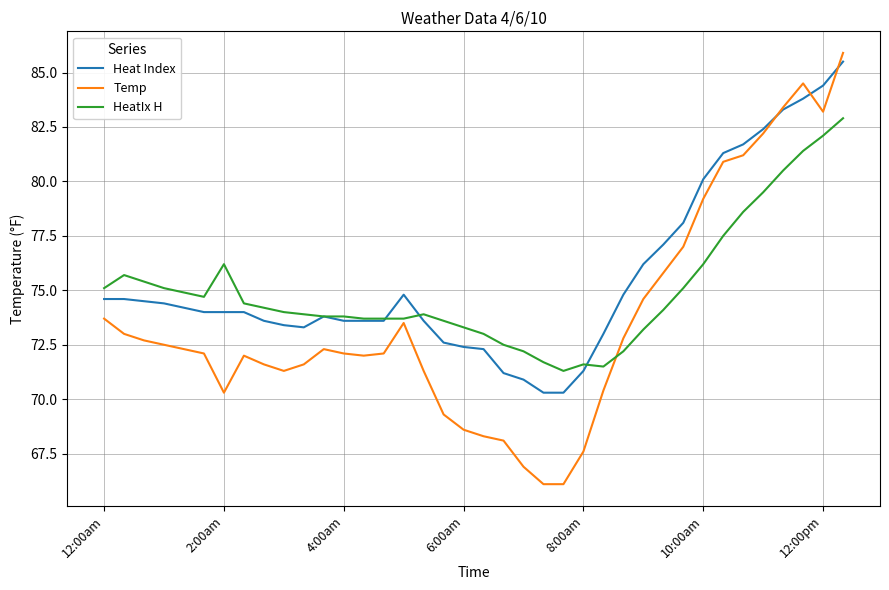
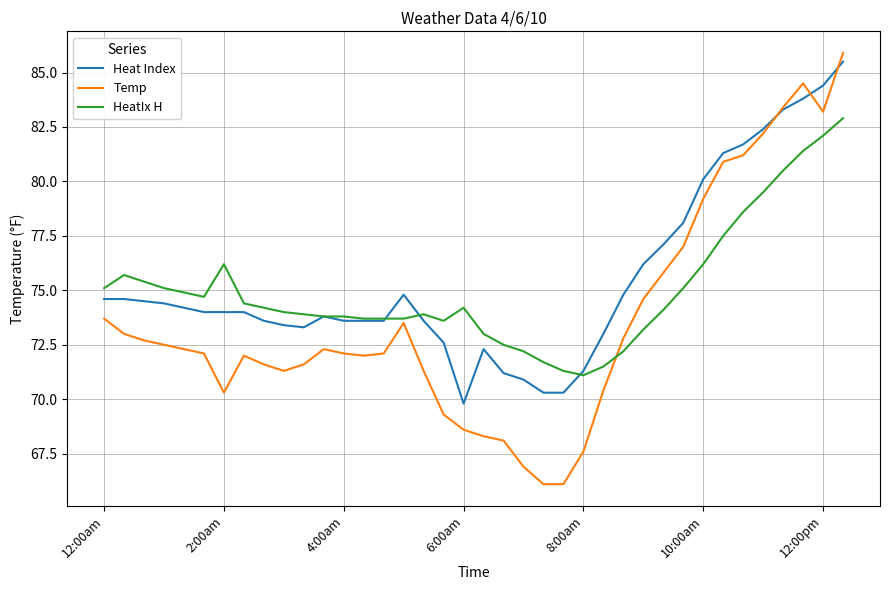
  {
    "Heat Index": {
      "12:00am": 74.6,
      "2:00am": 74.0,
      "4:00am": 73.6,
-     "6:00am": 72.4,
+     "6:00am": 69.8,
      "8:00am": 71.3,
      "10:00am": 80.1,
      "12:00pm": 84.4
    },
    "Temp": {
      "12:00am": 73.7,
      "2:00am": 70.3,
      "4:00am": 72.1,
      "6:00am": 68.6,
      "8:00am": 67.6,
      "10:00am": 79.2,
      "12:00pm": 83.2
    },
    "HeatIx H": {
      "12:00am": 75.1,
      "2:00am": 76.2,
      "4:00am": 73.8,
-     "6:00am": 73.3,
-     "8:00am": 71.6,
+     "6:00am": 74.2,
+     "8:00am": 71.1,
      "10:00am": 76.2,
      "12:00pm": 82.1
    }
  }
